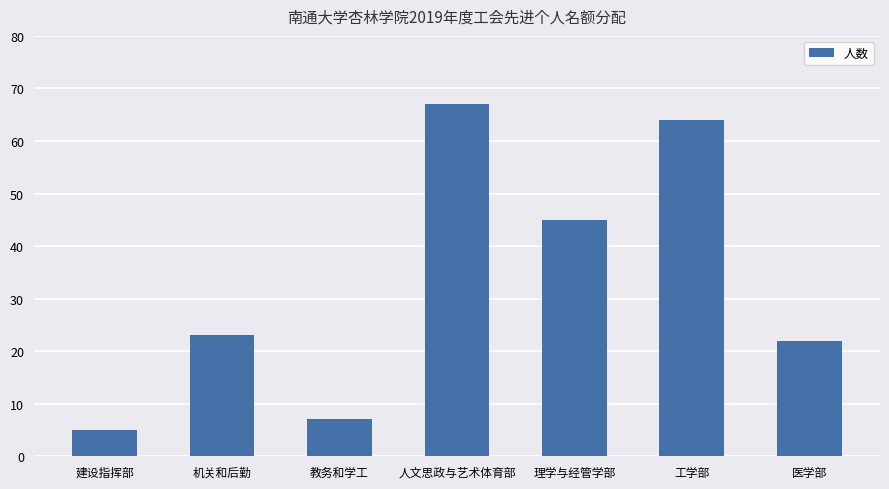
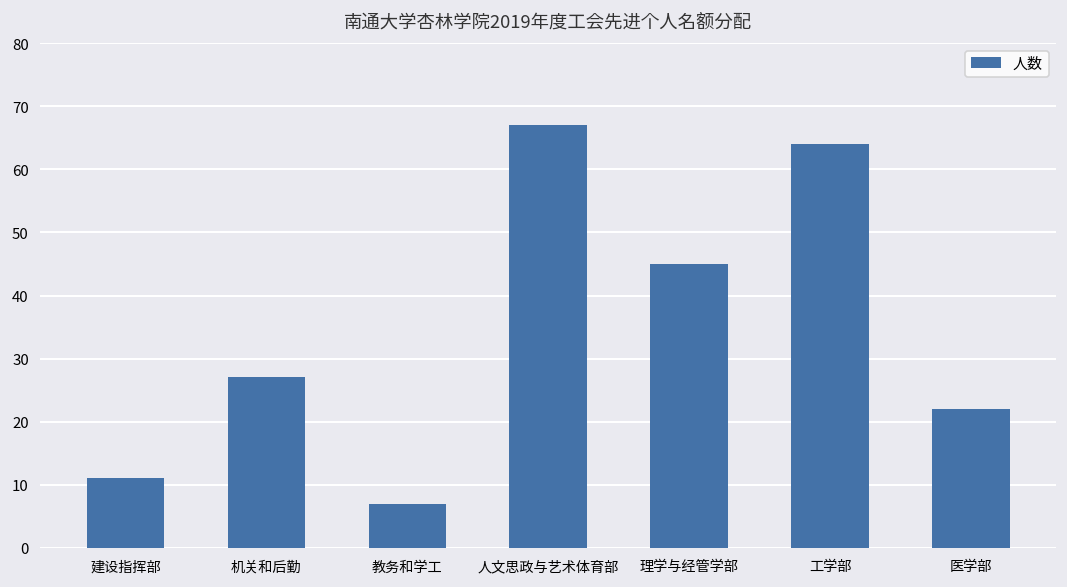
  {
-   "建设指挥部": 5,
-   "机关和后勤": 23,
+   "建设指挥部": 11,
+   "机关和后勤": 27,
    "教务和学工": 7,
    "人文思政与艺术体育部": 67,
    "理学与经管学部": 45,
    "工学部": 64,
    "医学部": 22
  }
